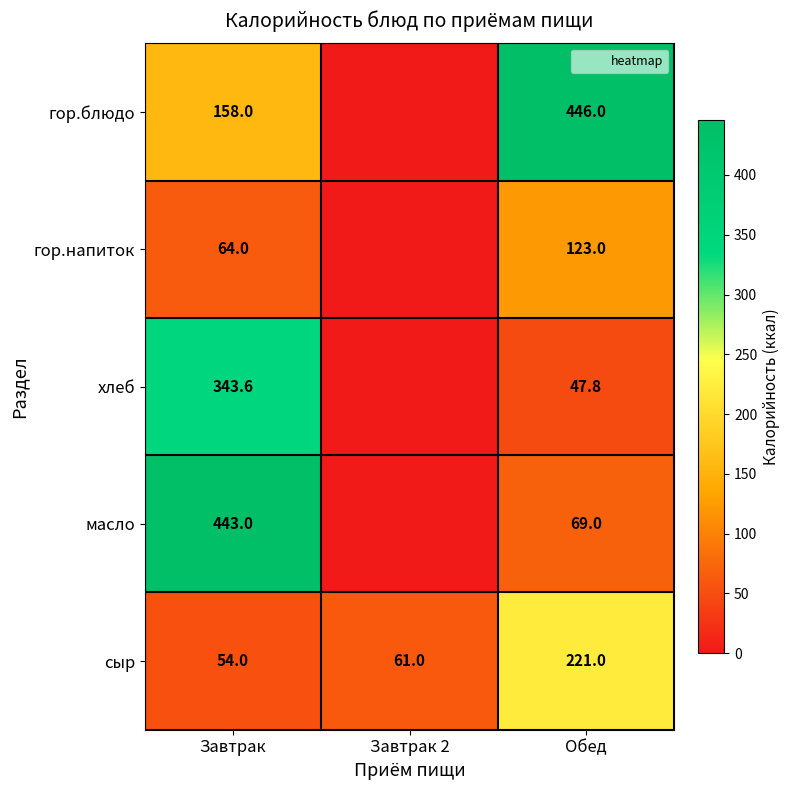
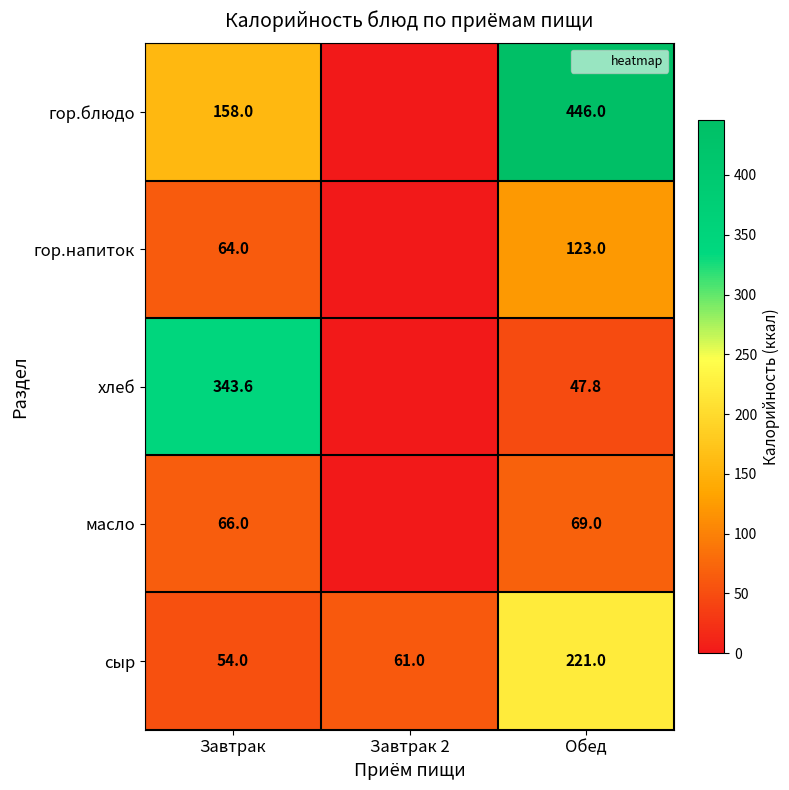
  {
    "гор.блюдо": {
      "Завтрак": 158.0,
      "Обед": 446.0
    },
    "гор.напиток": {
      "Завтрак": 64.0,
      "Обед": 123.0
    },
    "хлеб": {
      "Завтрак": 343.6,
      "Обед": 47.8
    },
    "масло": {
-     "Завтрак": 443.0,
+     "Завтрак": 66.0,
      "Обед": 69.0
    },
    "сыр": {
      "Завтрак": 54.0,
      "Завтрак 2": 61.0,
      "Обед": 221.0
    }
  }
